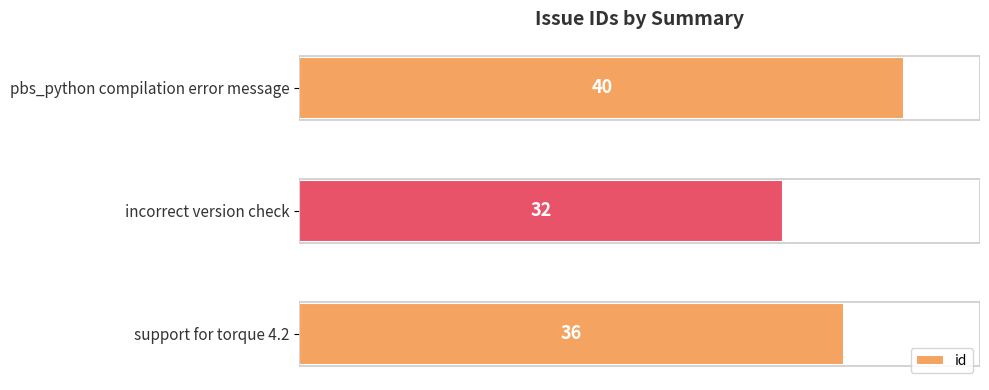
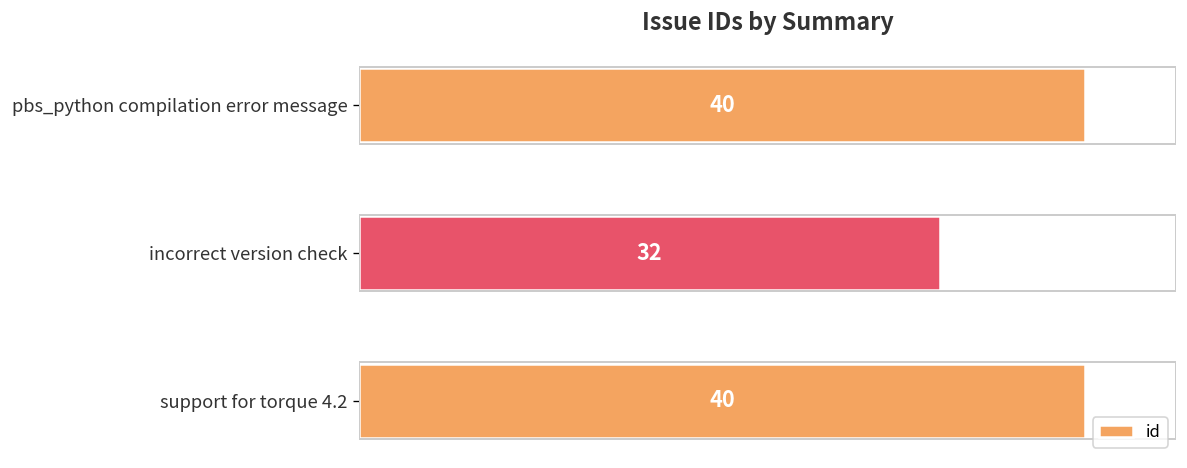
  {
    "pbs_python compilation error message": 40,
    "incorrect version check": 32,
-   "support for torque 4.2": 36
+   "support for torque 4.2": 40
  }
